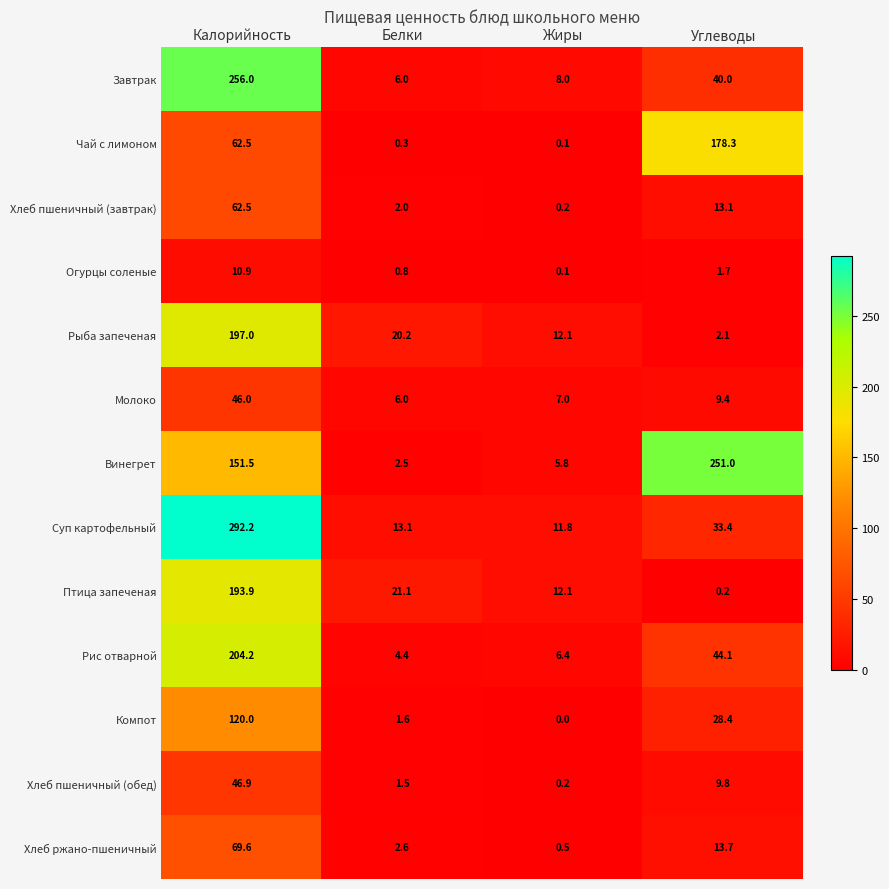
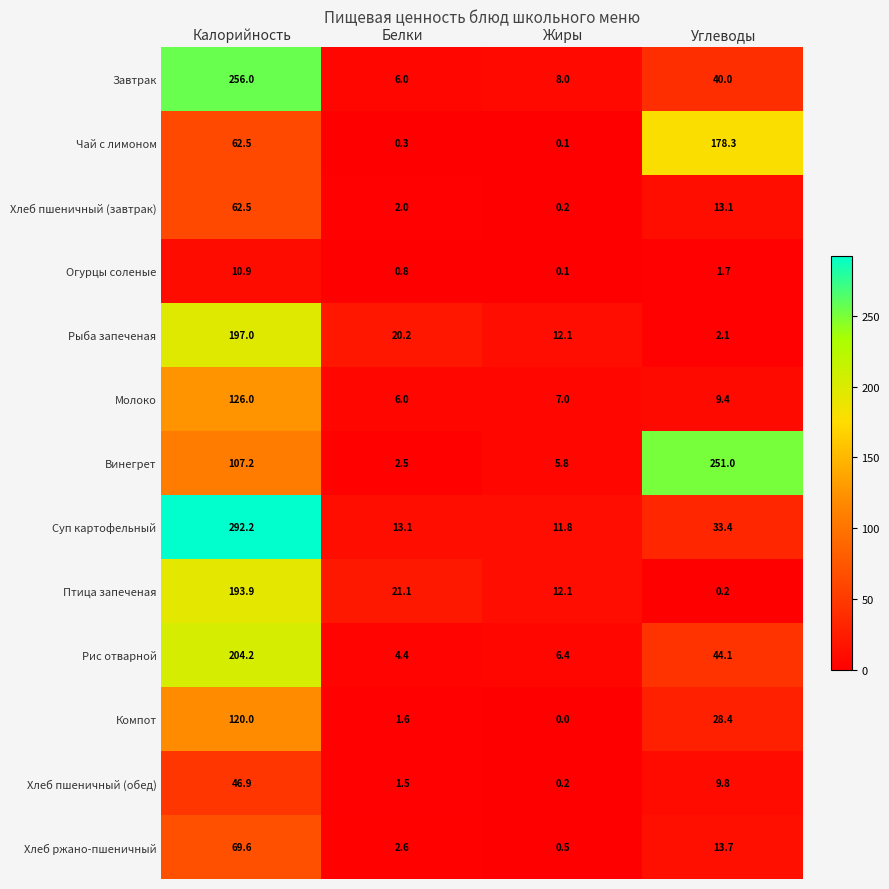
  {
    "Завтрак": {
      "Калорийность": 256.0,
      "Белки": 6.0,
      "Жиры": 8.0,
      "Углеводы": 40.0
    },
    "Чай с лимоном": {
      "Калорийность": 62.5,
      "Белки": 0.3,
      "Жиры": 0.1,
      "Углеводы": 178.3
    },
    "Хлеб пшеничный (завтрак)": {
      "Калорийность": 62.5,
      "Белки": 2.0,
      "Жиры": 0.2,
      "Углеводы": 13.1
    },
    "Огурцы соленые": {
      "Калорийность": 10.9,
      "Белки": 0.8,
      "Жиры": 0.1,
      "Углеводы": 1.7
    },
    "Рыба запеченая": {
      "Калорийность": 197.0,
      "Белки": 20.2,
      "Жиры": 12.1,
      "Углеводы": 2.1
    },
    "Молоко": {
-     "Калорийность": 46.0,
+     "Калорийность": 126.0,
      "Белки": 6.0,
      "Жиры": 7.0,
      "Углеводы": 9.4
    },
    "Винегрет": {
-     "Калорийность": 151.5,
+     "Калорийность": 107.2,
      "Белки": 2.5,
      "Жиры": 5.8,
      "Углеводы": 251.0
    },
    "Суп картофельный": {
      "Калорийность": 292.2,
      "Белки": 13.1,
      "Жиры": 11.8,
      "Углеводы": 33.4
    },
    "Птица запеченая": {
      "Калорийность": 193.9,
      "Белки": 21.1,
      "Жиры": 12.1,
      "Углеводы": 0.2
    },
    "Рис отварной": {
      "Калорийность": 204.2,
      "Белки": 4.4,
      "Жиры": 6.4,
      "Углеводы": 44.1
    },
    "Компот": {
      "Калорийность": 120.0,
      "Белки": 1.6,
      "Жиры": 0.0,
      "Углеводы": 28.4
    },
    "Хлеб пшеничный (обед)": {
      "Калорийность": 46.9,
      "Белки": 1.5,
      "Жиры": 0.2,
      "Углеводы": 9.8
    },
    "Хлеб ржано-пшеничный": {
      "Калорийность": 69.6,
      "Белки": 2.6,
      "Жиры": 0.5,
      "Углеводы": 13.7
    }
  }
